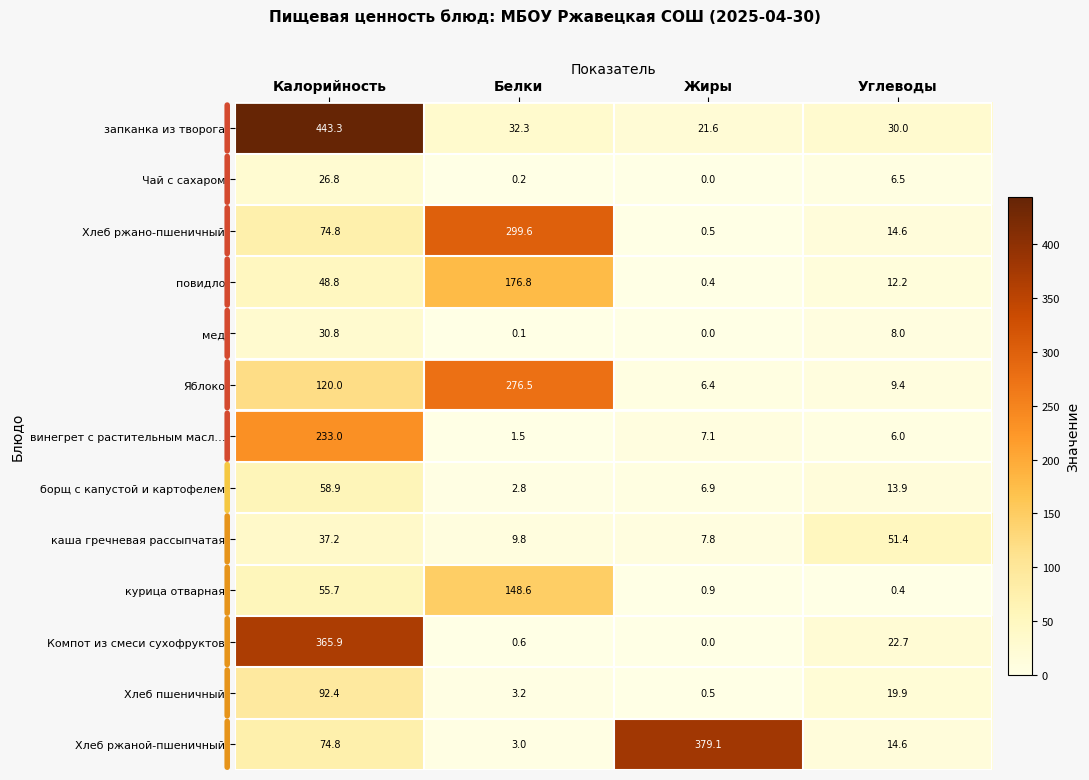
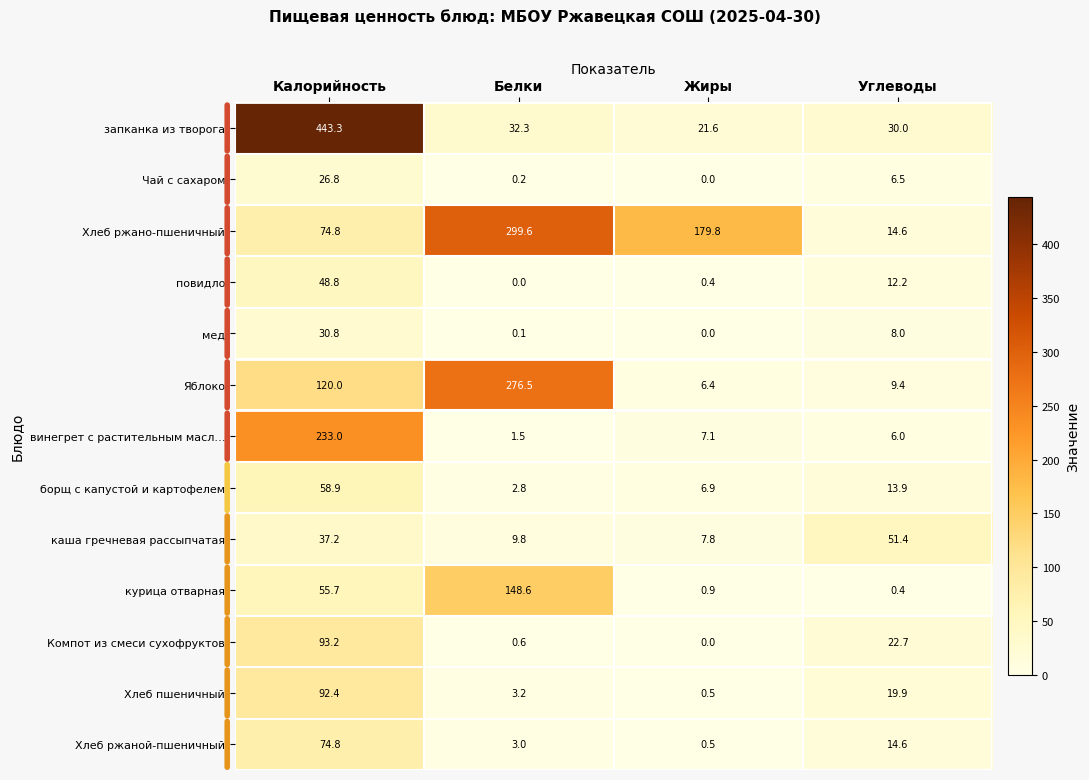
  {
    "запканка из творога": {
      "Калорийность": 443.3,
      "Белки": 32.3,
      "Жиры": 21.6,
      "Углеводы": 30.0
    },
    "Чай с сахаром": {
      "Калорийность": 26.8,
      "Белки": 0.2,
      "Жиры": 0.0,
      "Углеводы": 6.5
    },
    "Хлеб ржано-пшеничный": {
      "Калорийность": 74.8,
      "Белки": 299.6,
-     "Жиры": 0.5,
+     "Жиры": 179.8,
      "Углеводы": 14.6
    },
    "повидло": {
      "Калорийность": 48.8,
-     "Белки": 176.8,
+     "Белки": 0.0,
      "Жиры": 0.4,
      "Углеводы": 12.2
    },
    "мед": {
      "Калорийность": 30.8,
      "Белки": 0.1,
      "Жиры": 0.0,
      "Углеводы": 8.0
    },
    "Яблоко": {
      "Калорийность": 120.0,
      "Белки": 276.5,
      "Жиры": 6.4,
      "Углеводы": 9.4
    },
    "винегрет с растительным масл…": {
      "Калорийность": 233.0,
      "Белки": 1.5,
      "Жиры": 7.1,
      "Углеводы": 6.0
    },
    "борщ с капустой и картофелем": {
      "Калорийность": 58.9,
      "Белки": 2.8,
      "Жиры": 6.9,
      "Углеводы": 13.9
    },
    "каша гречневая рассыпчатая": {
      "Калорийность": 37.2,
      "Белки": 9.8,
      "Жиры": 7.8,
      "Углеводы": 51.4
    },
    "курица отварная": {
      "Калорийность": 55.7,
      "Белки": 148.6,
      "Жиры": 0.9,
      "Углеводы": 0.4
    },
    "Компот из смеси сухофруктов": {
-     "Калорийность": 365.9,
+     "Калорийность": 93.2,
      "Белки": 0.6,
      "Жиры": 0.0,
      "Углеводы": 22.7
    },
    "Хлеб пшеничный": {
      "Калорийность": 92.4,
      "Белки": 3.2,
      "Жиры": 0.5,
      "Углеводы": 19.9
    },
    "Хлеб ржаной-пшеничный": {
      "Калорийность": 74.8,
      "Белки": 3.0,
-     "Жиры": 379.1,
+     "Жиры": 0.5,
      "Углеводы": 14.6
    }
  }
